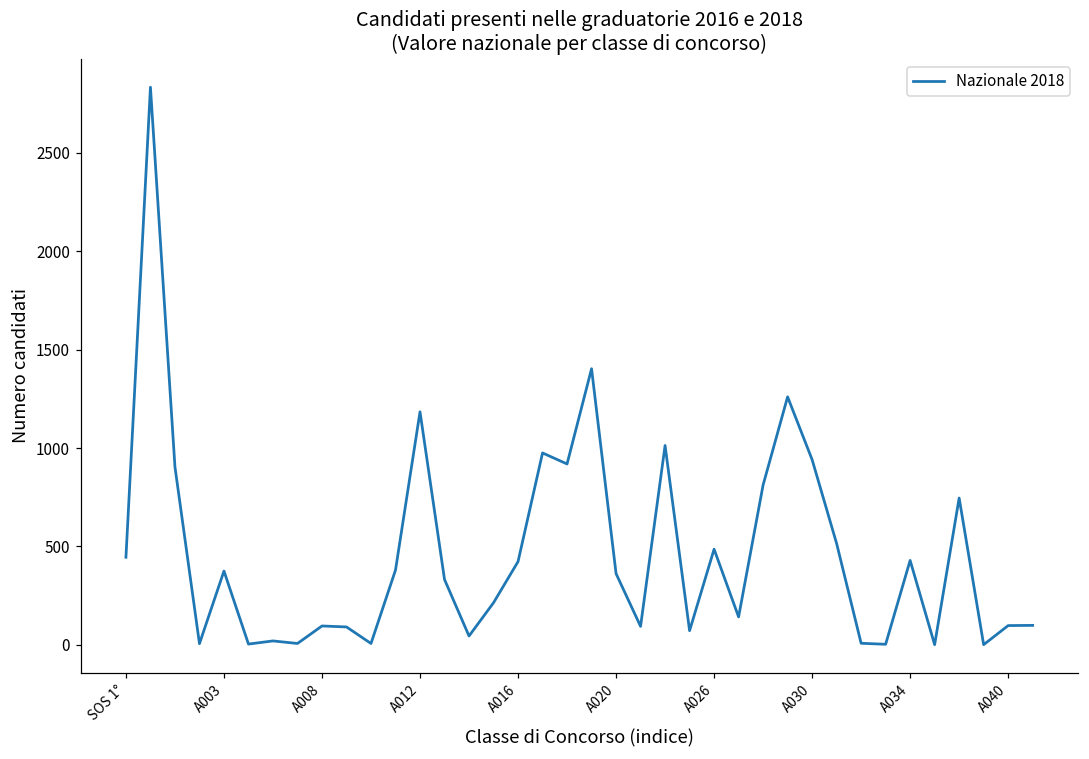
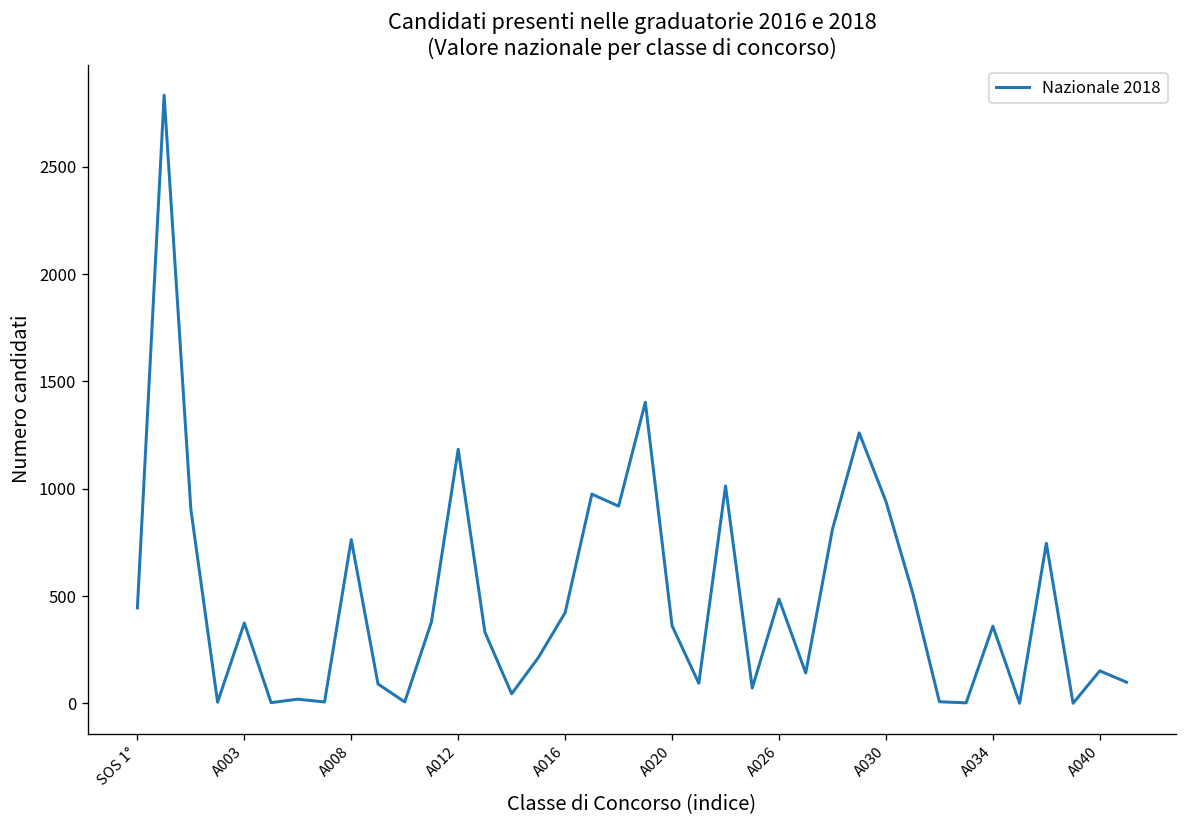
  {
    "SOS 1°": 450,
    "A003": 380,
-   "A008": 100,
+   "A008": 760,
    "A012": 1180,
    "A016": 420,
    "A020": 360,
    "A026": 490,
    "A030": 940,
-   "A034": 430,
-   "A040": 100
+   "A034": 360,
+   "A040": 150
  }
